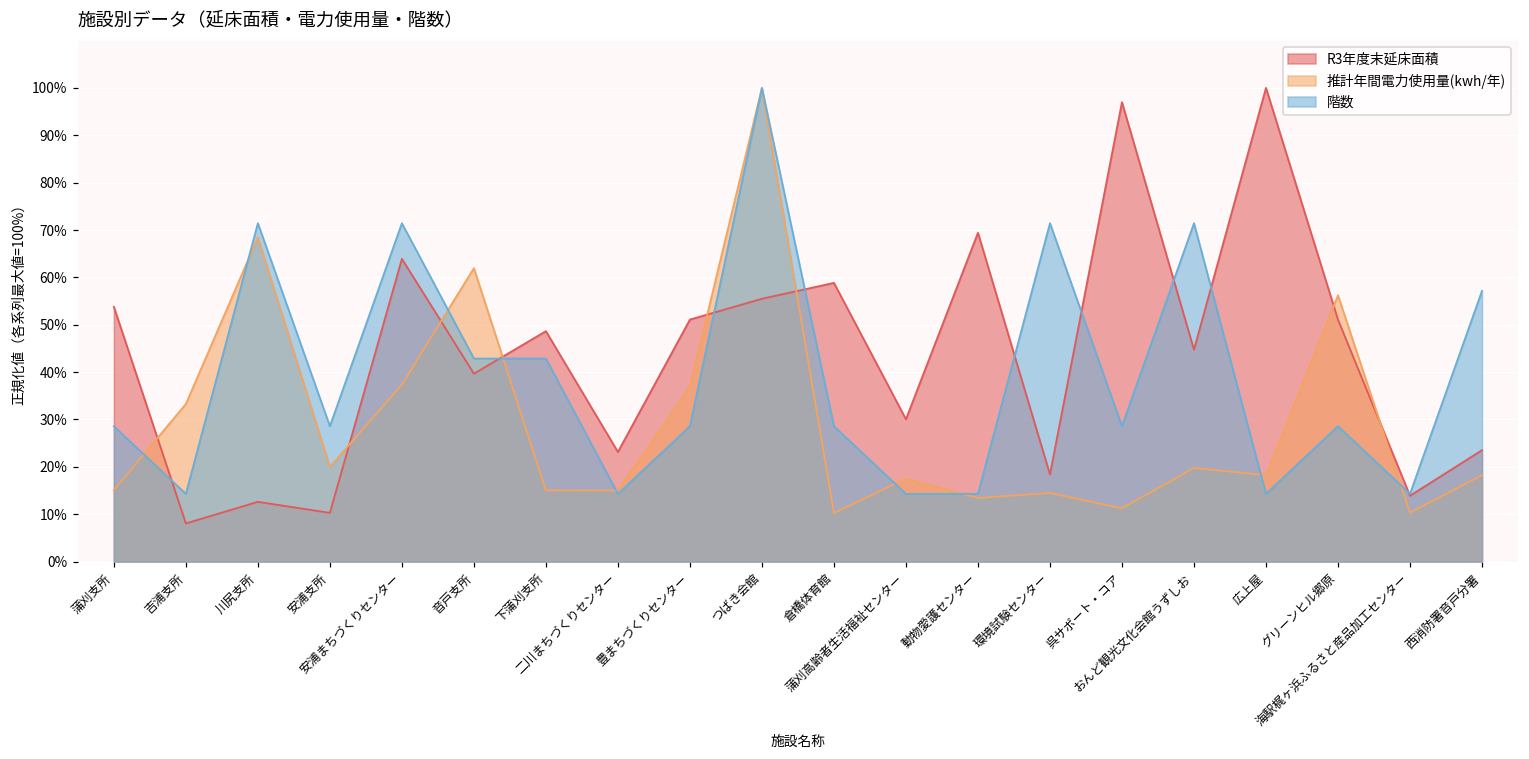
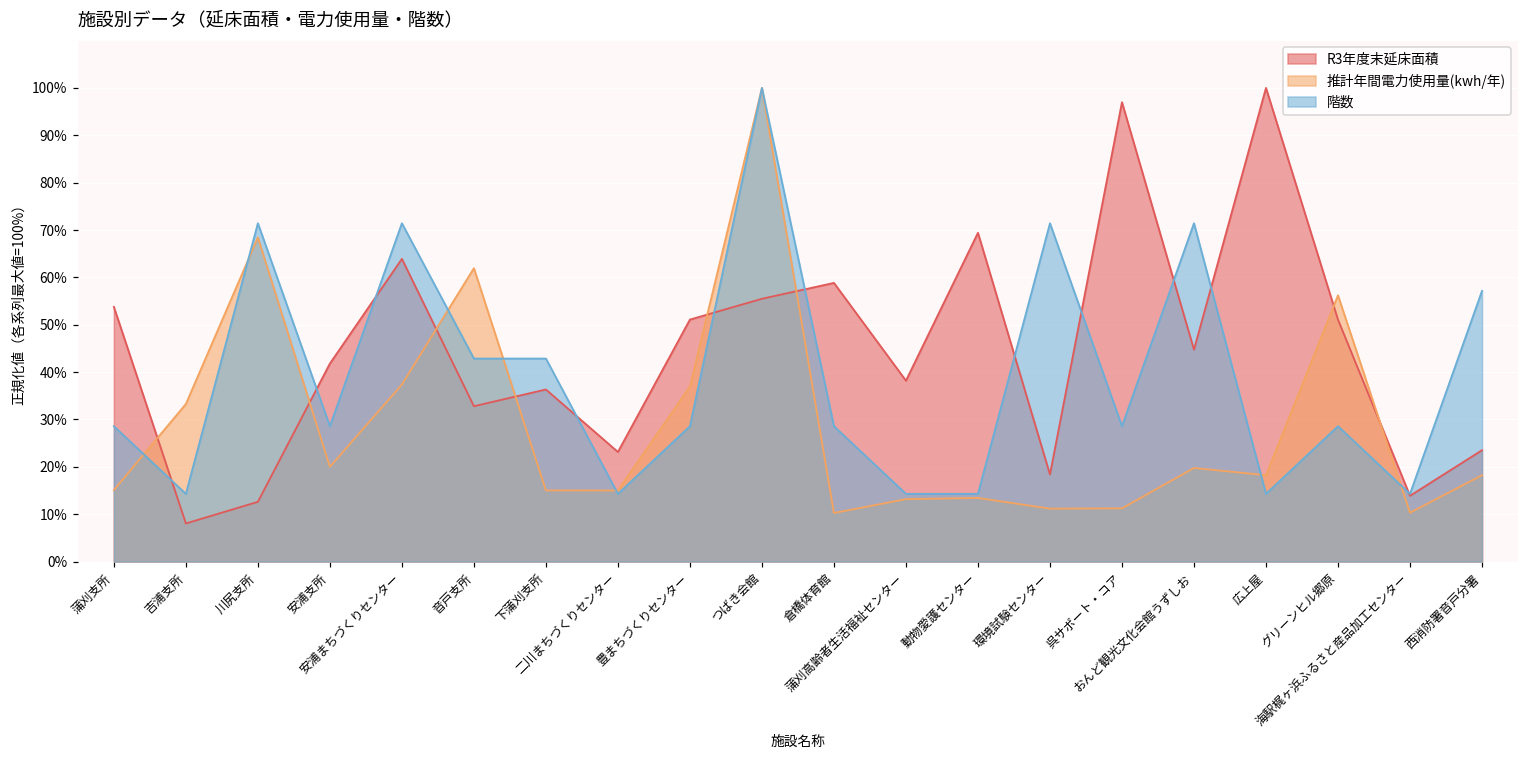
  {
    "R3年度末延床面積": {
      "蒲刈支所": "54%",
      "吉浦支所": "8%",
      "川尻支所": "13%",
-     "安浦支所": "10%",
+     "安浦支所": "42%",
      "安浦まちづくりセンター": "64%",
-     "音戸支所": "40%",
-     "下蒲刈支所": "49%",
+     "音戸支所": "33%",
+     "下蒲刈支所": "36%",
      "二川まちづくりセンター": "23%",
      "豊まちづくりセンター": "51%",
      "つばき会館": "55%",
      "倉橋体育館": "59%",
-     "蒲刈高齢者生活福祉センター": "30%",
+     "蒲刈高齢者生活福祉センター": "38%",
      "動物愛護センター": "69%",
      "環境試験センター": "18%",
      "呉サポート・コア": "97%",
      "おんど観光文化会館うずしお": "45%",
      "広上屋": "100%",
      "グリーンヒル郷原": "51%",
      "西消防署音戸分署": "24%"
    },
    "推計年間電力使用量(kwh/年)": {
      "蒲刈支所": "15%",
      "吉浦支所": "33%",
      "川尻支所": "68%",
      "安浦支所": "20%",
      "安浦まちづくりセンター": "37%",
      "音戸支所": "62%",
      "下蒲刈支所": "15%",
      "二川まちづくりセンター": "15%",
      "豊まちづくりセンター": "37%",
      "倉橋体育館": "10%",
-     "蒲刈高齢者生活福祉センター": "17%",
+     "蒲刈高齢者生活福祉センター": "13%",
      "動物愛護センター": "13%",
-     "環境試験センター": "14%",
+     "環境試験センター": "11%",
      "呉サポート・コア": "11%",
      "おんど観光文化会館うずしお": "20%",
      "広上屋": "18%",
      "グリーンヒル郷原": "56%",
      "海駅梶ヶ浜ふるさと産品加工センター": "10%",
      "西消防署音戸分署": "18%"
    },
    "階数": {
      "蒲刈支所": "29%",
      "吉浦支所": "14%",
      "川尻支所": "71%",
      "安浦支所": "29%",
      "安浦まちづくりセンター": "71%",
      "音戸支所": "43%",
      "下蒲刈支所": "43%",
      "二川まちづくりセンター": "14%",
      "豊まちづくりセンター": "29%",
      "倉橋体育館": "29%",
      "蒲刈高齢者生活福祉センター": "14%",
      "動物愛護センター": "14%",
      "環境試験センター": "71%",
      "呉サポート・コア": "29%",
      "おんど観光文化会館うずしお": "71%",
      "広上屋": "14%",
      "グリーンヒル郷原": "29%",
      "西消防署音戸分署": "57%"
    }
  }
